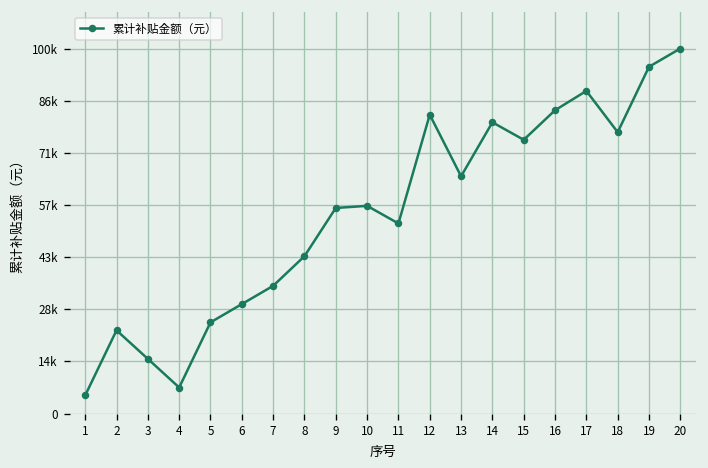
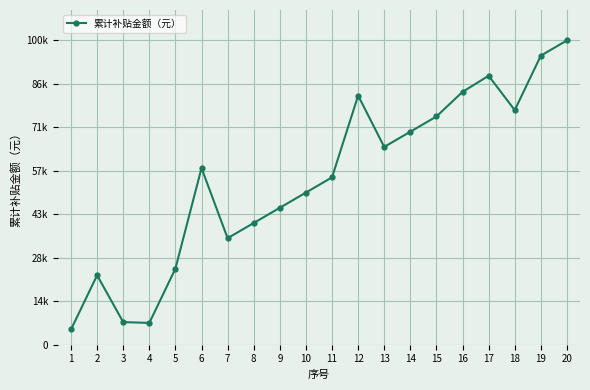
  {
    "1": 5000,
    "2": 23000,
-   "3": 15000,
+   "3": 7000,
    "4": 7000,
    "5": 25000,
-   "6": 30000,
+   "6": 58000,
    "7": 35000,
-   "8": 43000,
-   "9": 56000,
-   "10": 57000,
-   "11": 52000,
+   "8": 40000,
+   "9": 45000,
+   "10": 50000,
+   "11": 55000,
    "12": 82000,
    "13": 65000,
-   "14": 80000,
+   "14": 70000,
    "15": 75000,
    "16": 83000,
    "17": 88000,
    "18": 77000,
    "19": 95000,
    "20": 100000
  }
